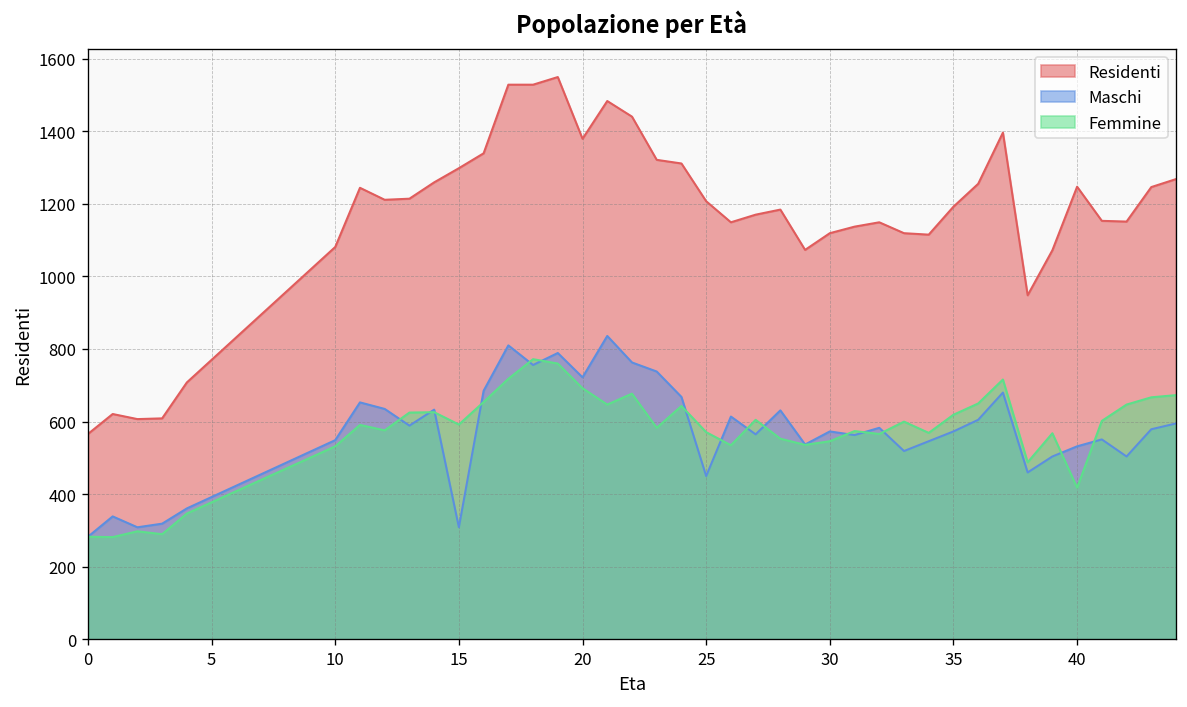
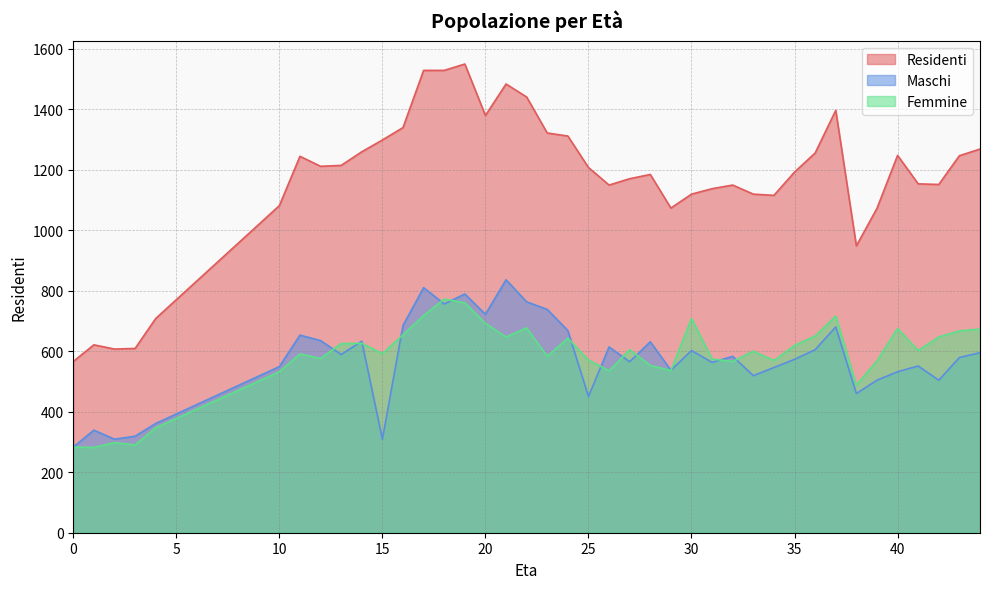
  {
    "Residenti": {
      "0": 570,
      "10": 1080,
      "15": 1300,
      "20": 1380,
      "25": 1210,
      "30": 1120,
      "35": 1190,
      "40": 1250
    },
    "Maschi": {
      "10": 550,
      "15": 310,
      "20": 720,
      "25": 450,
-     "30": 570,
+     "30": 600,
      "35": 570,
      "40": 530
    },
    "Femmine": {
      "10": 530,
      "15": 590,
      "20": 690,
      "25": 570,
-     "30": 550,
+     "30": 710,
      "35": 620,
-     "40": 420
+     "40": 680
    }
  }
